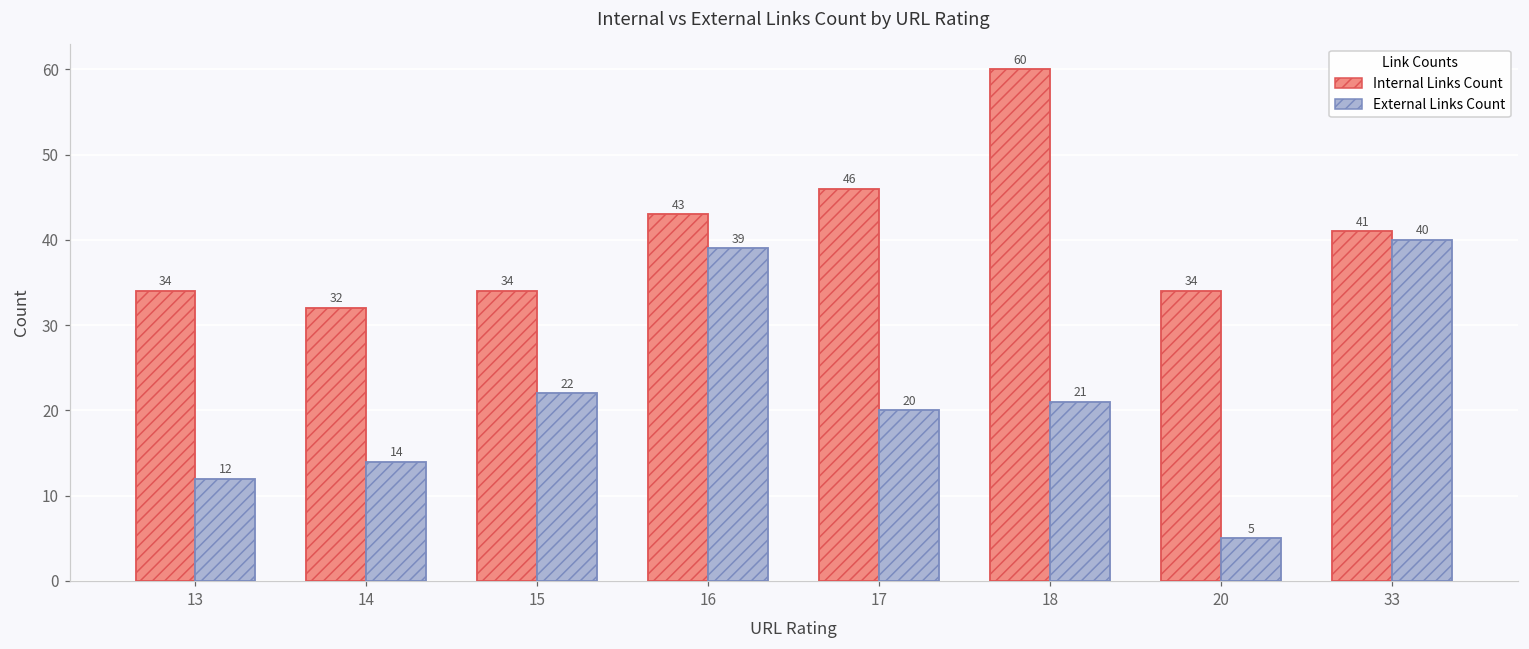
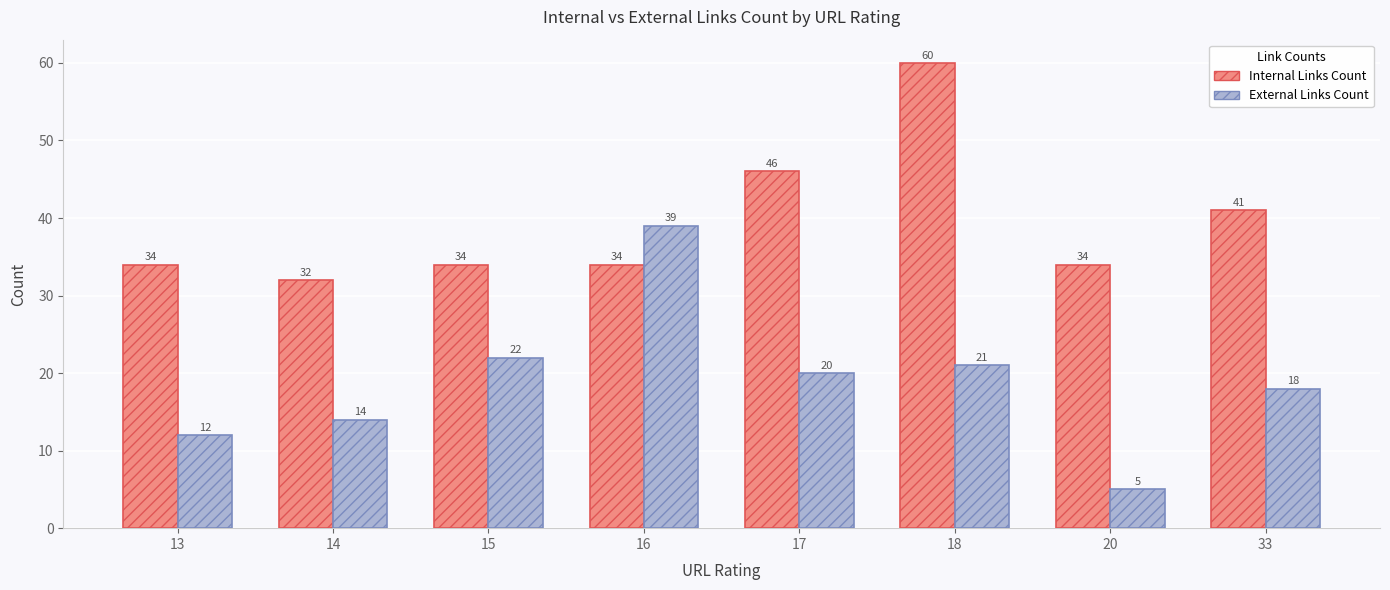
  {
    "Internal Links Count": {
      "13": 34,
      "14": 32,
      "15": 34,
-     "16": 43,
+     "16": 34,
      "17": 46,
      "18": 60,
      "20": 34,
      "33": 41
    },
    "External Links Count": {
      "13": 12,
      "14": 14,
      "15": 22,
      "16": 39,
      "17": 20,
      "18": 21,
      "20": 5,
-     "33": 40
+     "33": 18
    }
  }
